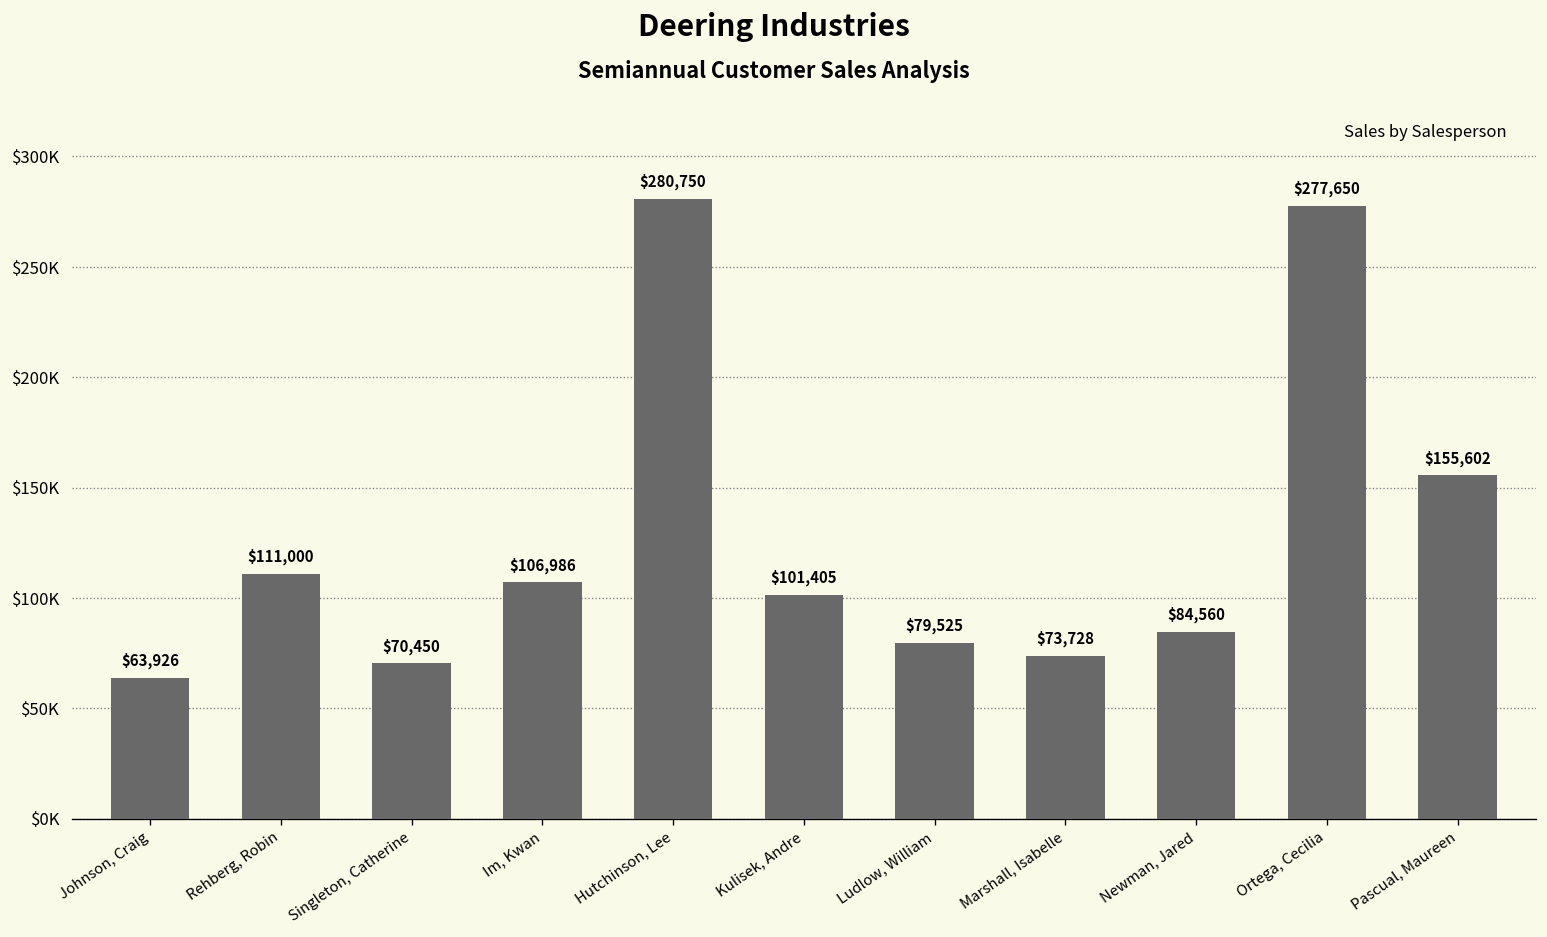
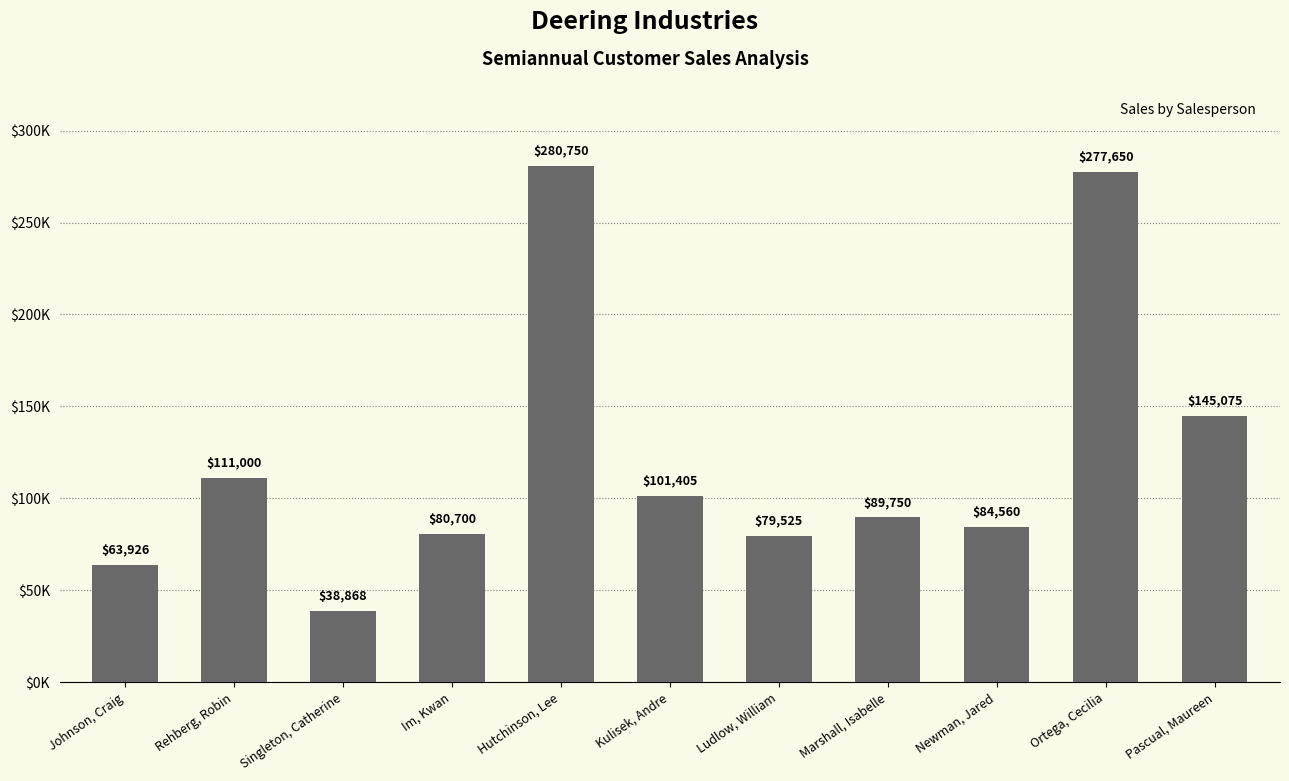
  {
    "Johnson, Craig": "$63,926",
    "Rehberg, Robin": "$111,000",
-   "Singleton, Catherine": "$70,450",
-   "Im, Kwan": "$106,986",
+   "Singleton, Catherine": "$38,868",
+   "Im, Kwan": "$80,700",
    "Hutchinson, Lee": "$280,750",
    "Kulisek, Andre": "$101,405",
    "Ludlow, William": "$79,525",
-   "Marshall, Isabelle": "$73,728",
+   "Marshall, Isabelle": "$89,750",
    "Newman, Jared": "$84,560",
    "Ortega, Cecilia": "$277,650",
-   "Pascual, Maureen": "$155,602"
+   "Pascual, Maureen": "$145,075"
  }
